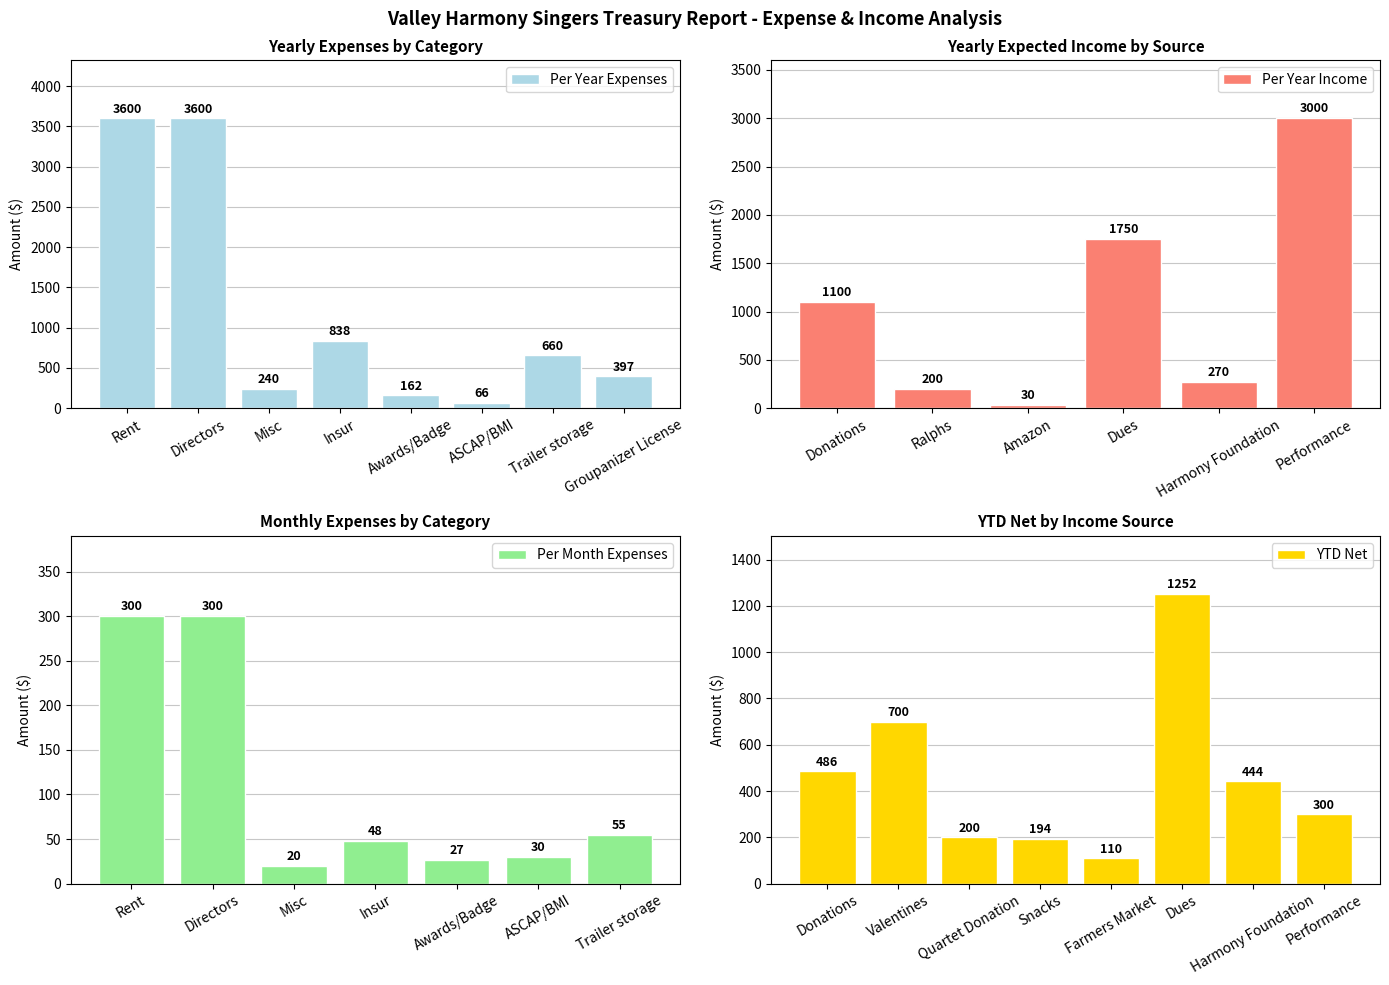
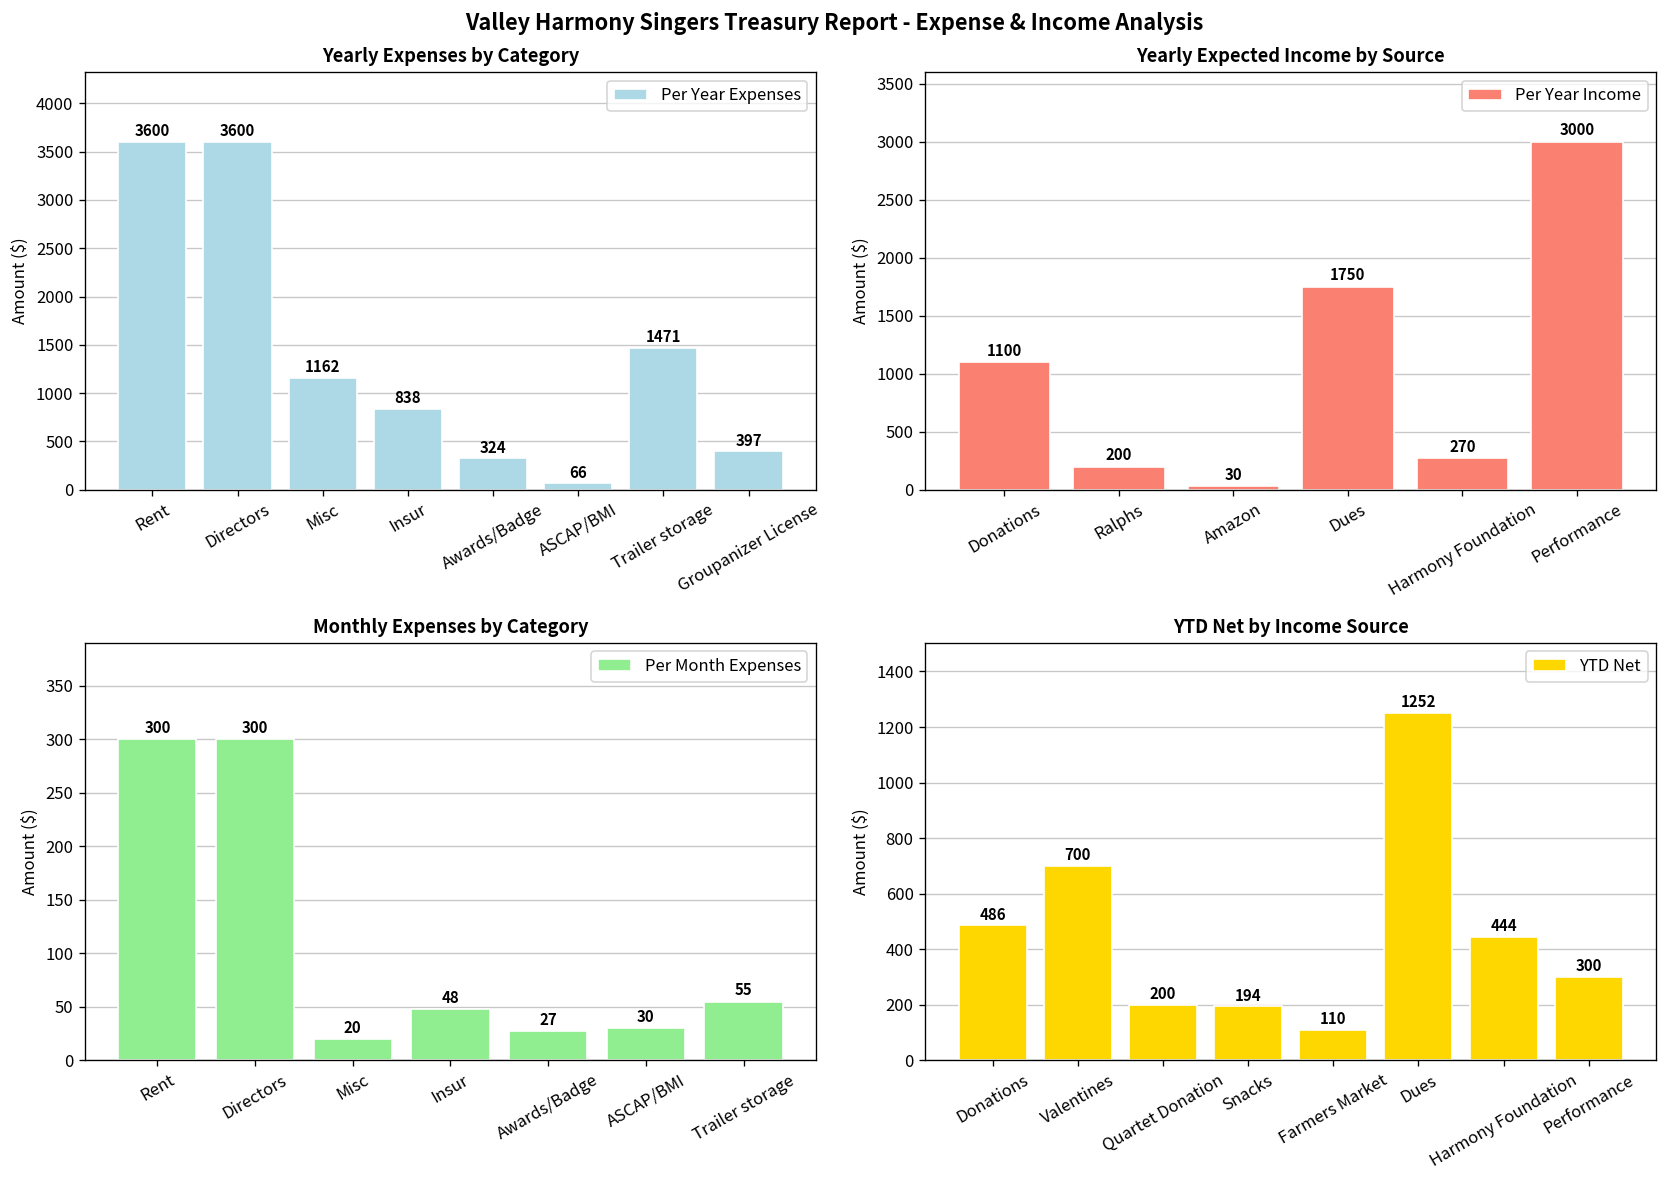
  {
    "Yearly Expenses by Category": {
      "Rent": 3600,
      "Directors": 3600,
-     "Misc": 240,
+     "Misc": 1162,
      "Insur": 838,
-     "Awards/Badge": 162,
+     "Awards/Badge": 324,
      "ASCAP/BMI": 66,
-     "Trailer storage": 660,
+     "Trailer storage": 1471,
      "Groupanizer License": 397
    },
    "Yearly Expected Income by Source": {
      "Donations": 1100,
      "Ralphs": 200,
      "Amazon": 30,
      "Dues": 1750,
      "Harmony Foundation": 270,
      "Performance": 3000
    },
    "Monthly Expenses by Category": {
      "Rent": 300,
      "Directors": 300,
      "Misc": 20,
      "Insur": 48,
      "Awards/Badge": 27,
      "ASCAP/BMI": 30,
      "Trailer storage": 55
    },
    "YTD Net by Income Source": {
      "Donations": 486,
      "Valentines": 700,
      "Quartet Donation": 200,
      "Snacks": 194,
      "Farmers Market": 110,
      "Dues": 1252,
      "Harmony Foundation": 444,
      "Performance": 300
    }
  }
